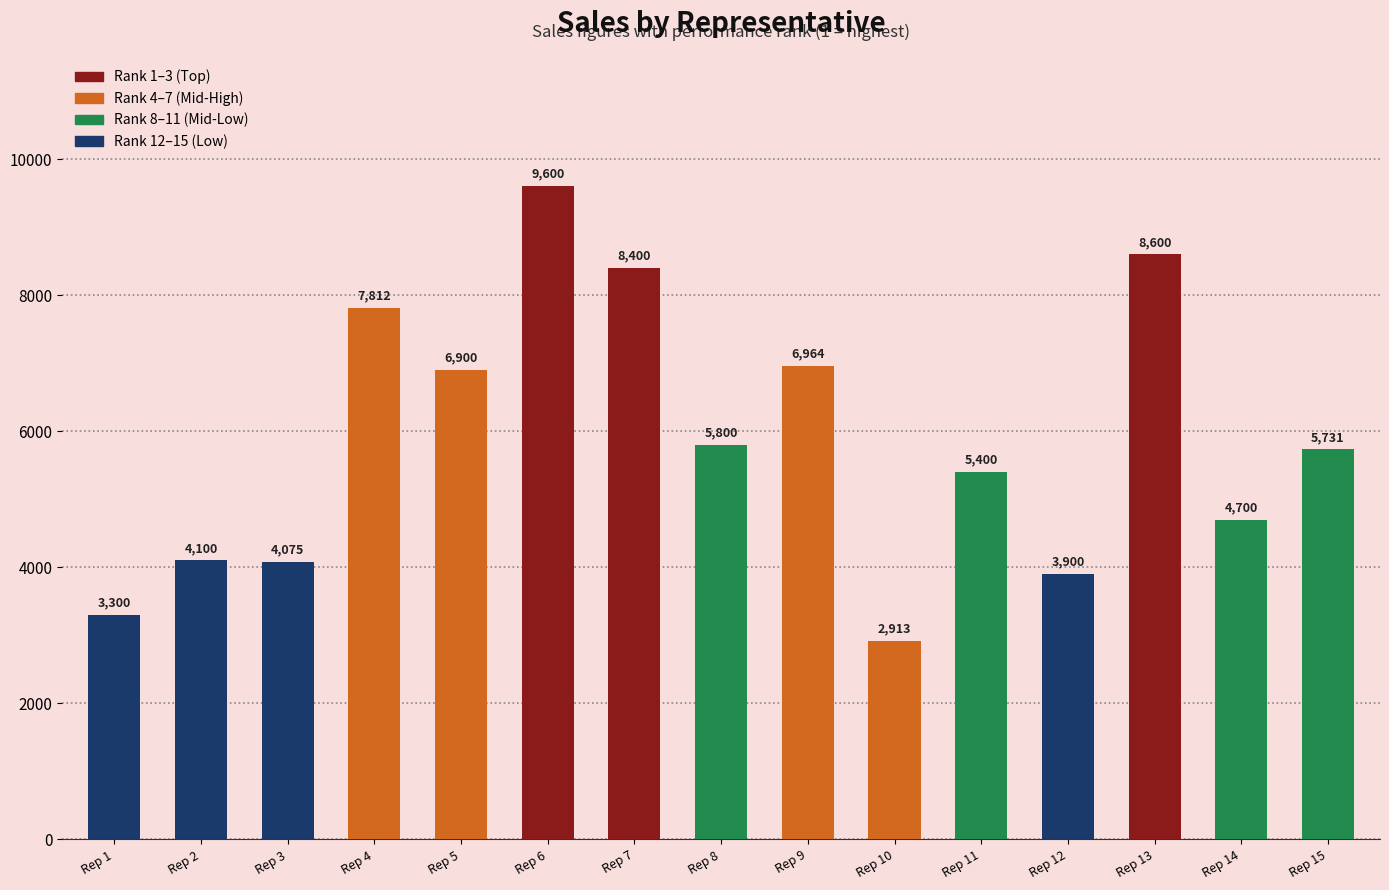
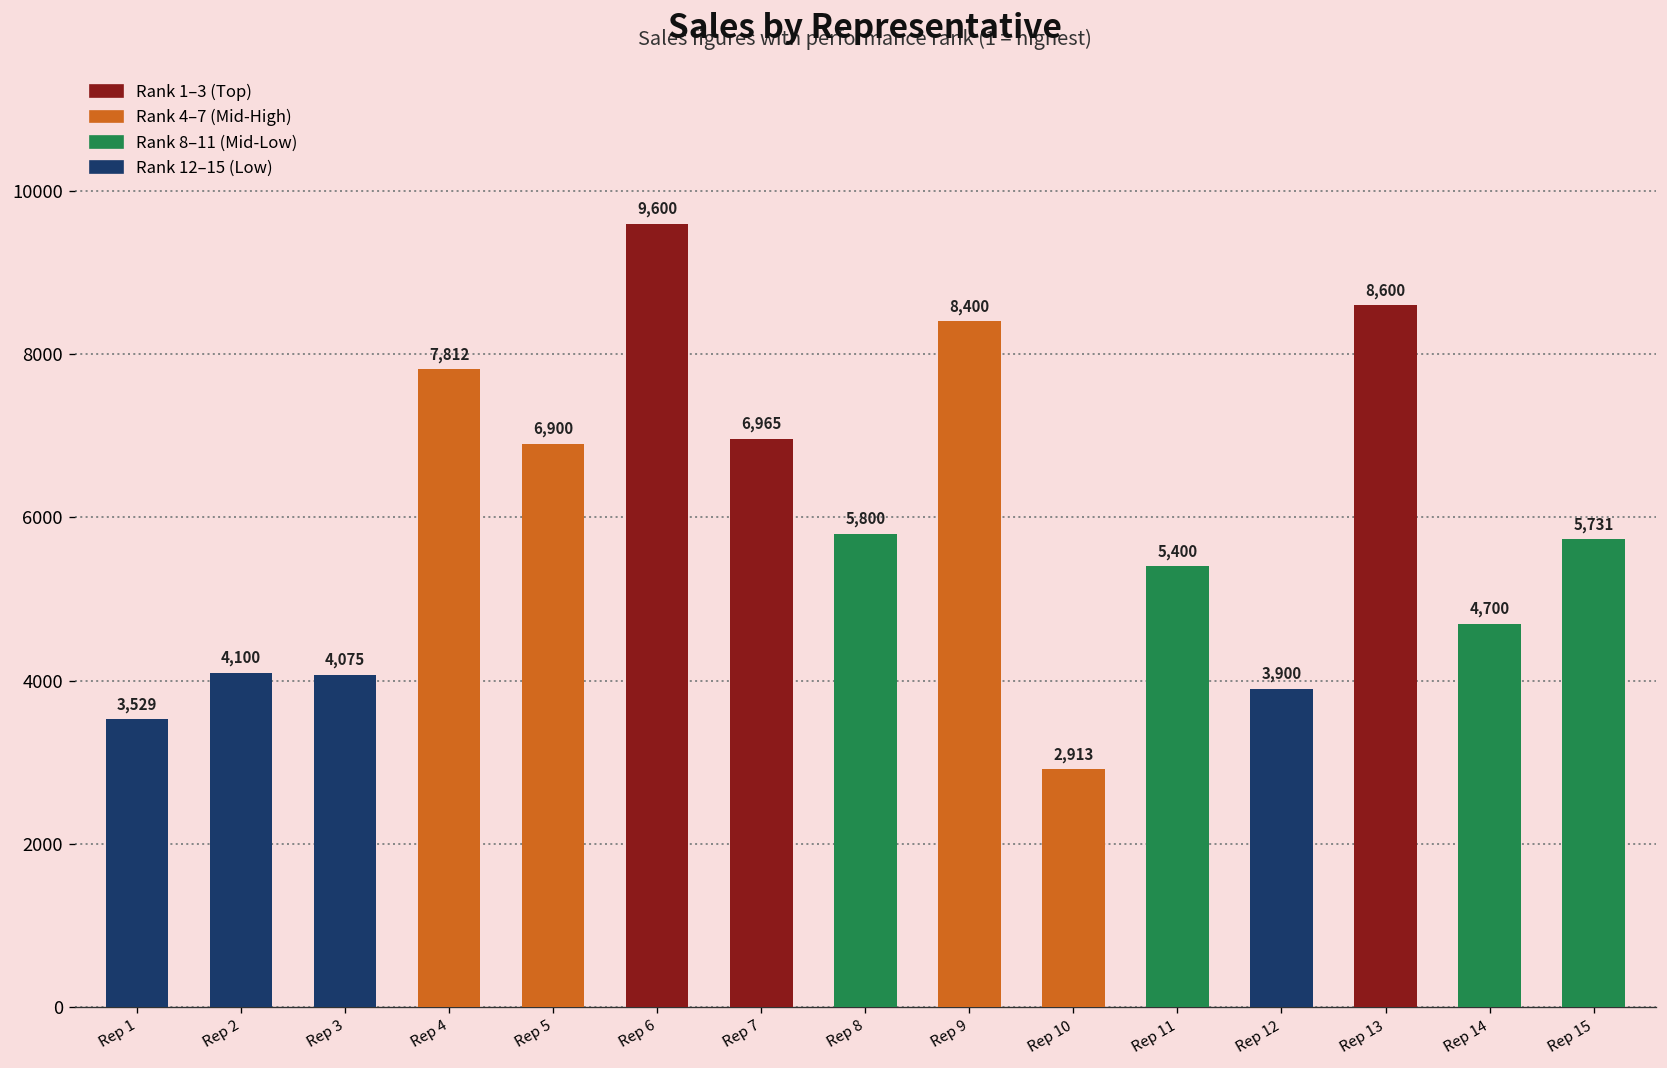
  {
-   "Rep 1": "3,300",
+   "Rep 1": "3,529",
    "Rep 2": "4,100",
    "Rep 3": "4,075",
    "Rep 4": "7,812",
    "Rep 5": "6,900",
    "Rep 6": "9,600",
-   "Rep 7": "8,400",
+   "Rep 7": "6,965",
    "Rep 8": "5,800",
-   "Rep 9": "6,964",
+   "Rep 9": "8,400",
    "Rep 10": "2,913",
    "Rep 11": "5,400",
    "Rep 12": "3,900",
    "Rep 13": "8,600",
    "Rep 14": "4,700",
    "Rep 15": "5,731"
  }
